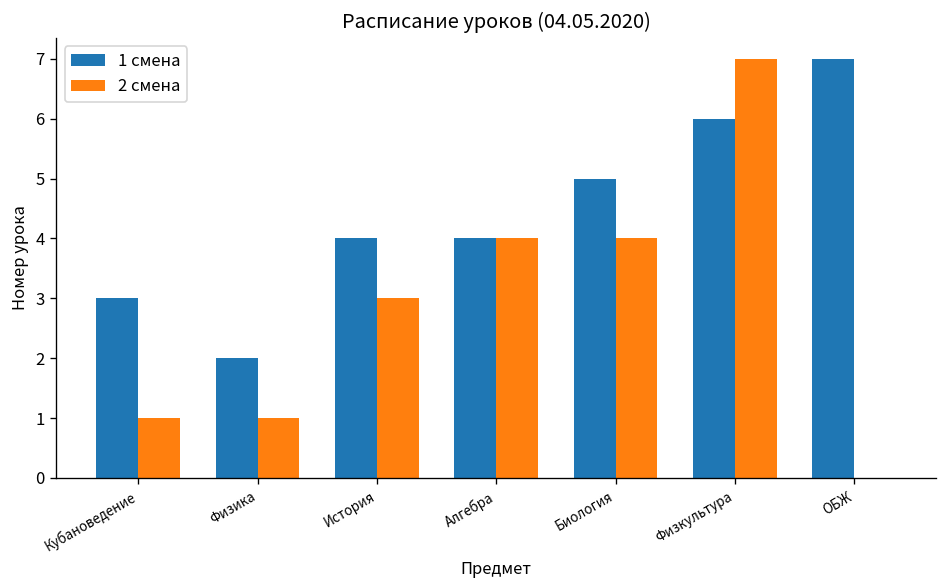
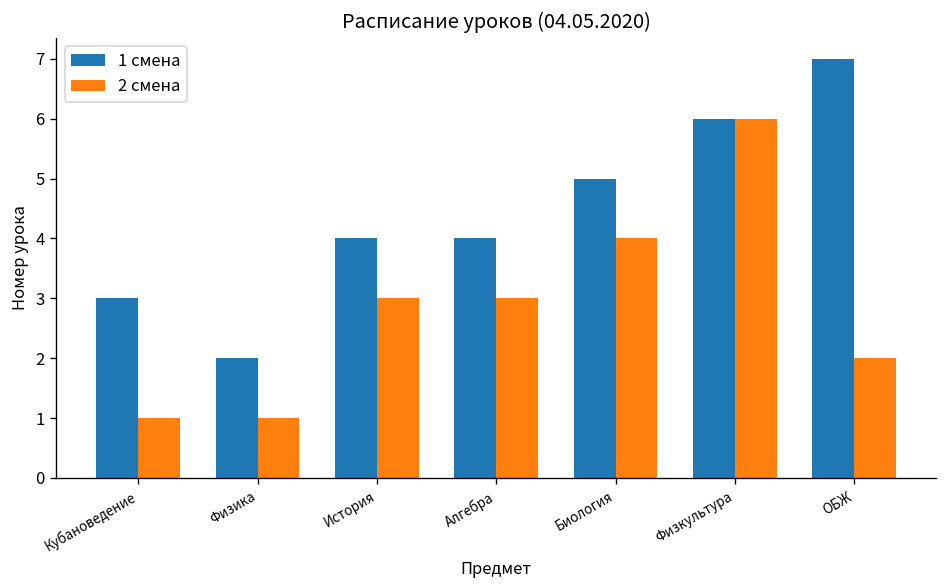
  {
    "1 смена": {
      "Кубановедение": 3,
      "Физика": 2,
      "История": 4,
      "Алгебра": 4,
      "Биология": 5,
      "Физкультура": 6,
      "ОБЖ": 7
    },
    "2 смена": {
      "Кубановедение": 1,
      "Физика": 1,
      "История": 3,
-     "Алгебра": 4,
+     "Алгебра": 3,
      "Биология": 4,
-     "Физкультура": 7,
-     "ОБЖ": 0
+     "Физкультура": 6,
+     "ОБЖ": 2
    }
  }
